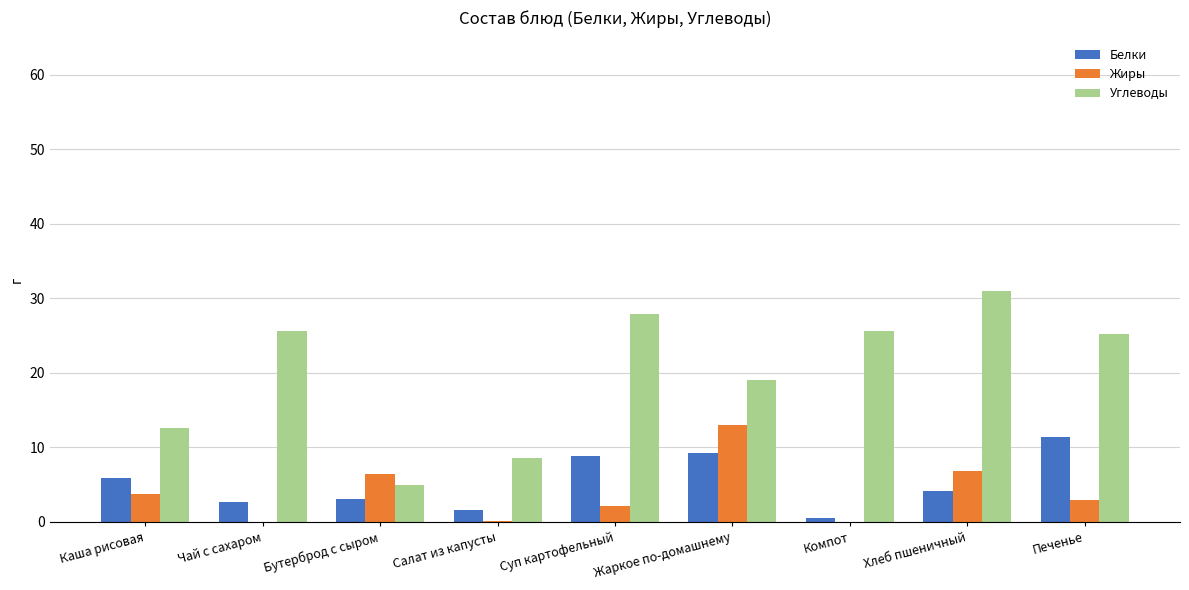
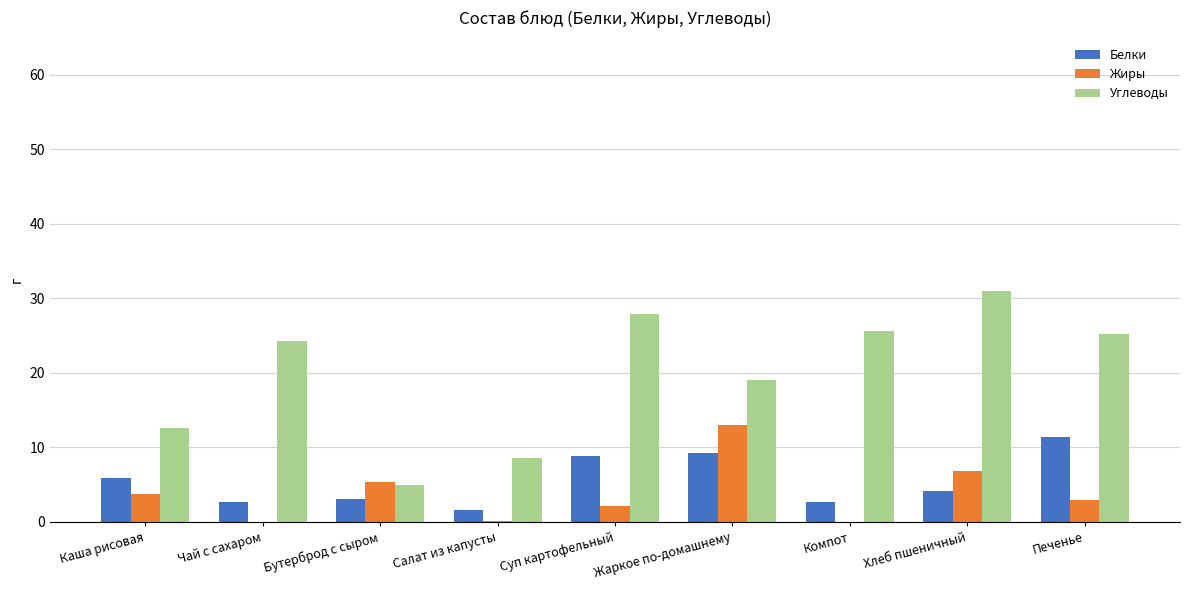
  {
    "Белки": {
      "Каша рисовая": 6,
      "Чай с сахаром": 3,
      "Бутерброд с сыром": 3,
      "Салат из капусты": 2,
      "Суп картофельный": 9,
      "Жаркое по-домашнему": 9,
-     "Компот": 0,
+     "Компот": 3,
      "Хлеб пшеничный": 4,
      "Печенье": 11
    },
    "Жиры": {
      "Каша рисовая": 4,
      "Чай с сахаром": 0,
-     "Бутерброд с сыром": 6,
+     "Бутерброд с сыром": 5,
      "Суп картофельный": 2,
      "Жаркое по-домашнему": 13,
      "Компот": 0,
      "Хлеб пшеничный": 7,
      "Печенье": 3
    },
    "Углеводы": {
      "Каша рисовая": 13,
-     "Чай с сахаром": 26,
+     "Чай с сахаром": 24,
      "Бутерброд с сыром": 5,
      "Салат из капусты": 9,
      "Суп картофельный": 28,
      "Жаркое по-домашнему": 19,
      "Компот": 26,
      "Хлеб пшеничный": 31,
      "Печенье": 25
    }
  }
